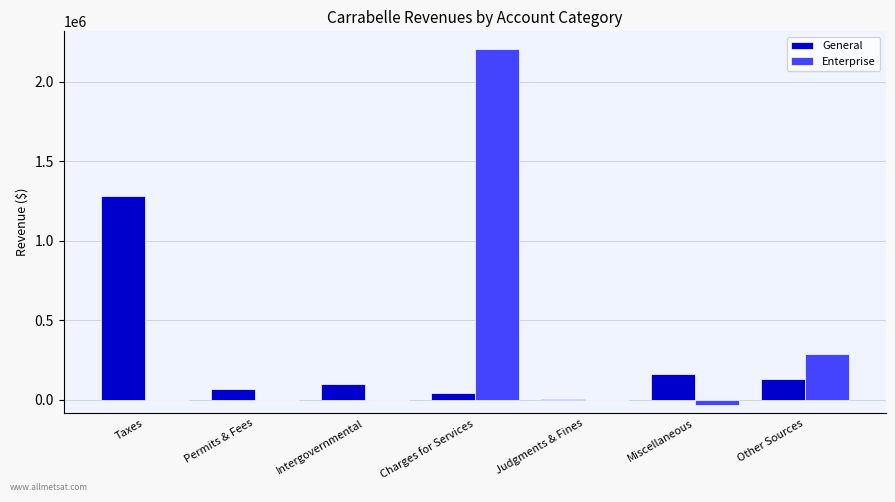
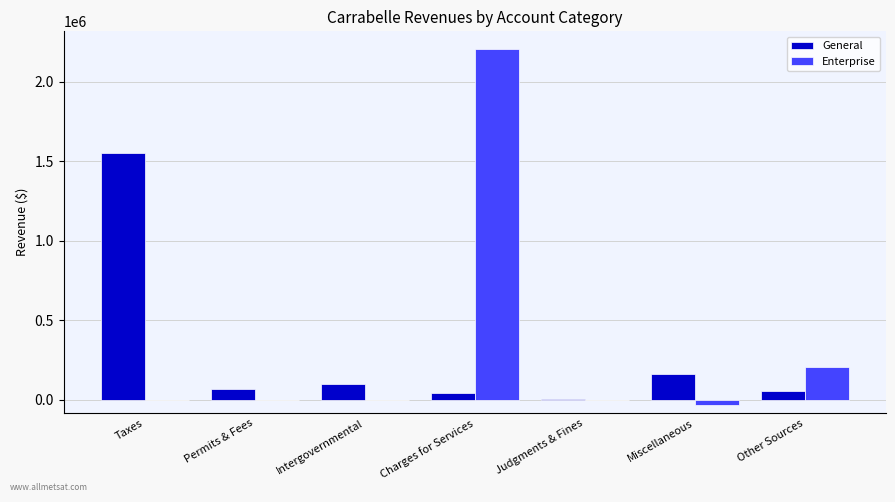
  {
    "General": {
-     "Taxes": 1280000,
+     "Taxes": 1550000,
      "Permits & Fees": 70000,
      "Intergovernmental": 100000,
      "Charges for Services": 40000,
      "Miscellaneous": 160000,
-     "Other Sources": 130000
+     "Other Sources": 50000
    },
    "Enterprise": {
      "Taxes": 0,
      "Permits & Fees": 0,
      "Intergovernmental": 0,
      "Charges for Services": 2210000,
      "Judgments & Fines": 0,
      "Miscellaneous": -40000,
-     "Other Sources": 290000
+     "Other Sources": 210000
    }
  }
